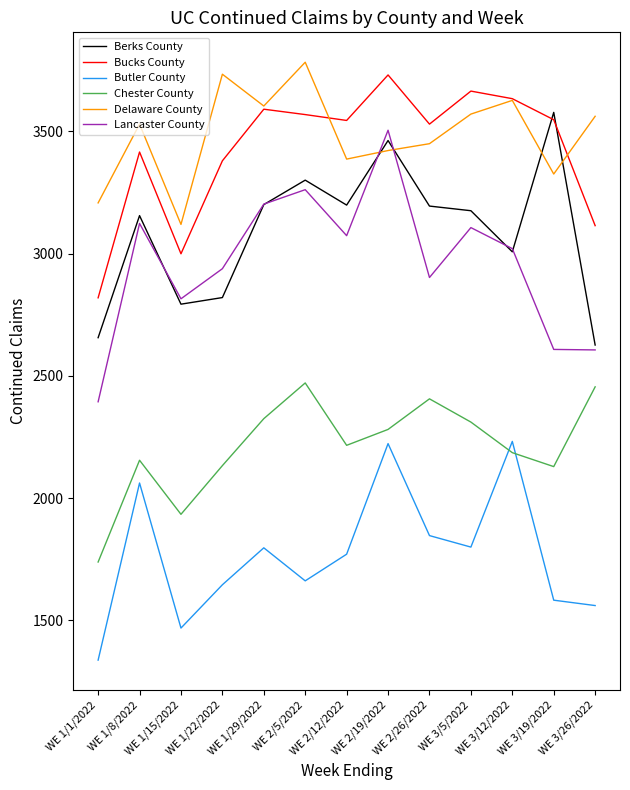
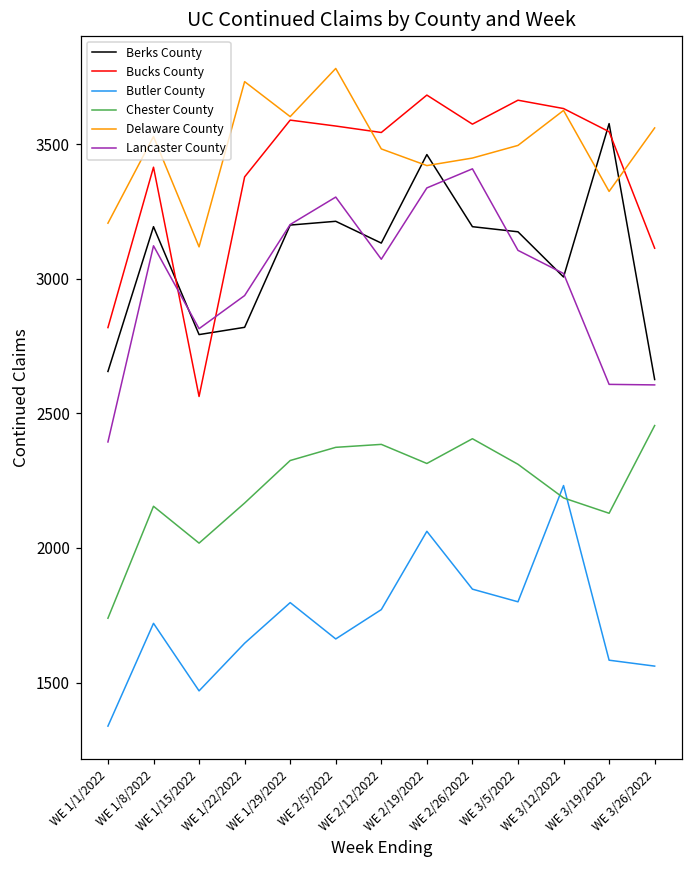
  {
    "Berks County": {
      "WE 1/1/2022": 2660,
-     "WE 1/8/2022": 3160,
+     "WE 1/8/2022": 3190,
      "WE 1/15/2022": 2790,
      "WE 1/22/2022": 2820,
-     "WE 2/5/2022": 3300,
-     "WE 2/12/2022": 3200,
+     "WE 2/5/2022": 3210,
+     "WE 2/12/2022": 3130,
      "WE 2/19/2022": 3460,
      "WE 2/26/2022": 3190,
      "WE 3/5/2022": 3180,
      "WE 3/12/2022": 3010,
      "WE 3/19/2022": 3580,
      "WE 3/26/2022": 2630
    },
    "Bucks County": {
      "WE 1/1/2022": 2820,
      "WE 1/8/2022": 3420,
-     "WE 1/15/2022": 3000,
+     "WE 1/15/2022": 2560,
      "WE 1/22/2022": 3380,
      "WE 1/29/2022": 3590,
      "WE 2/5/2022": 3570,
      "WE 2/12/2022": 3540,
-     "WE 2/19/2022": 3730,
-     "WE 2/26/2022": 3530,
+     "WE 2/19/2022": 3680,
+     "WE 2/26/2022": 3580,
      "WE 3/5/2022": 3660,
      "WE 3/19/2022": 3550,
      "WE 3/26/2022": 3110
    },
    "Butler County": {
      "WE 1/1/2022": 1340,
-     "WE 1/8/2022": 2060,
+     "WE 1/8/2022": 1720,
      "WE 1/15/2022": 1470,
      "WE 1/22/2022": 1650,
      "WE 1/29/2022": 1800,
      "WE 2/5/2022": 1660,
      "WE 2/12/2022": 1770,
-     "WE 2/19/2022": 2220,
+     "WE 2/19/2022": 2060,
      "WE 2/26/2022": 1850,
      "WE 3/5/2022": 1800,
      "WE 3/12/2022": 2230,
      "WE 3/19/2022": 1580,
      "WE 3/26/2022": 1560
    },
    "Chester County": {
      "WE 1/1/2022": 1740,
      "WE 1/8/2022": 2160,
-     "WE 1/15/2022": 1930,
-     "WE 1/22/2022": 2130,
+     "WE 1/15/2022": 2020,
+     "WE 1/22/2022": 2170,
      "WE 1/29/2022": 2330,
-     "WE 2/5/2022": 2470,
-     "WE 2/12/2022": 2220,
-     "WE 2/19/2022": 2280,
+     "WE 2/5/2022": 2370,
+     "WE 2/12/2022": 2390,
+     "WE 2/19/2022": 2310,
      "WE 2/26/2022": 2410,
      "WE 3/5/2022": 2310,
      "WE 3/12/2022": 2190,
      "WE 3/19/2022": 2130,
      "WE 3/26/2022": 2460
    },
    "Delaware County": {
      "WE 1/1/2022": 3210,
      "WE 1/15/2022": 3120,
      "WE 1/22/2022": 3730,
      "WE 1/29/2022": 3600,
      "WE 2/5/2022": 3780,
-     "WE 2/12/2022": 3390,
+     "WE 2/12/2022": 3480,
      "WE 2/19/2022": 3420,
      "WE 2/26/2022": 3450,
-     "WE 3/5/2022": 3570,
+     "WE 3/5/2022": 3500,
      "WE 3/19/2022": 3330,
      "WE 3/26/2022": 3560
    },
    "Lancaster County": {
      "WE 1/1/2022": 2390,
      "WE 1/8/2022": 3120,
      "WE 1/15/2022": 2820,
      "WE 1/22/2022": 2940,
-     "WE 2/5/2022": 3260,
+     "WE 2/5/2022": 3300,
      "WE 2/12/2022": 3070,
-     "WE 2/19/2022": 3500,
-     "WE 2/26/2022": 2900,
+     "WE 2/19/2022": 3340,
+     "WE 2/26/2022": 3410,
      "WE 3/5/2022": 3110,
      "WE 3/12/2022": 3020,
      "WE 3/19/2022": 2610,
      "WE 3/26/2022": 2610
    }
  }
